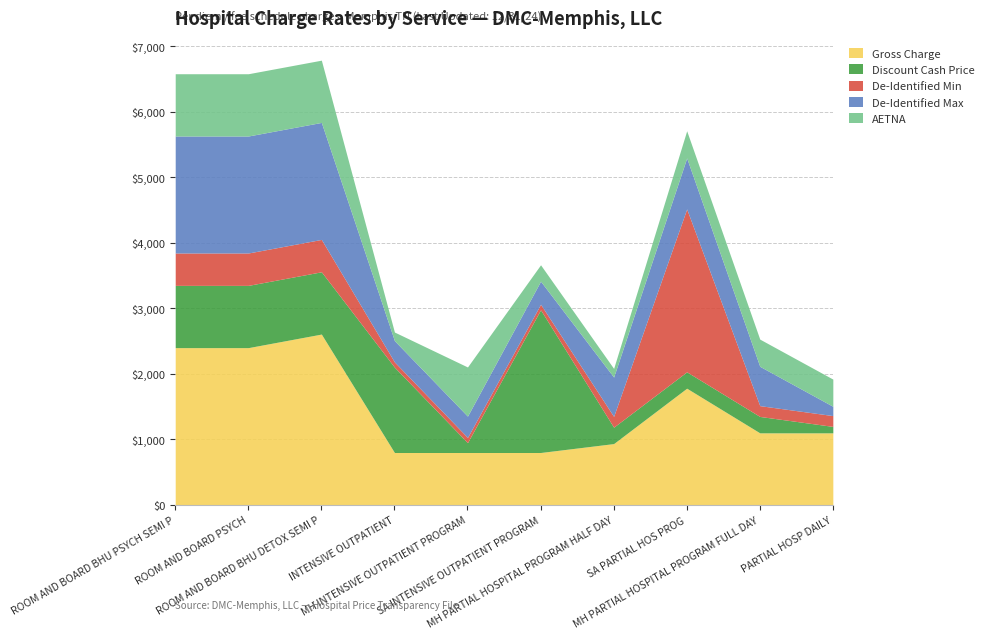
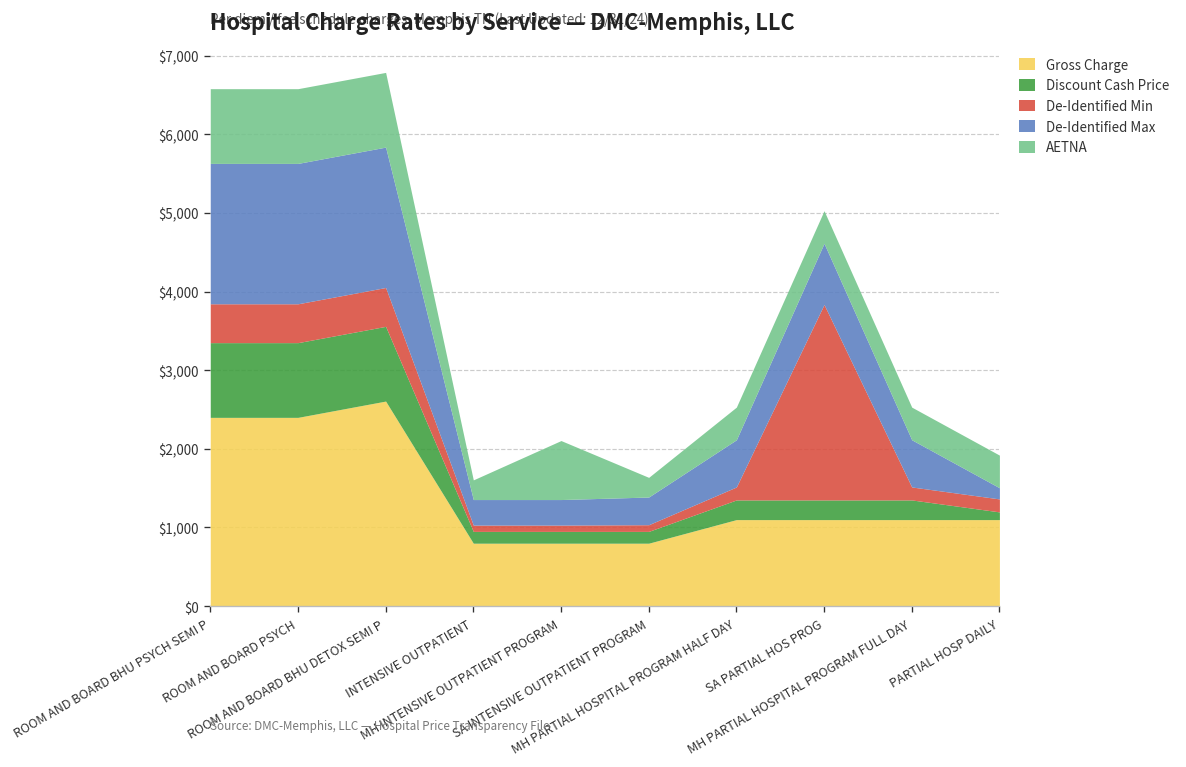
  {
    "Gross Charge": {
      "ROOM AND BOARD BHU PSYCH SEMI P": "$2,400",
      "ROOM AND BOARD PSYCH": "$2,400",
      "ROOM AND BOARD BHU DETOX SEMI P": "$2,600",
      "INTENSIVE OUTPATIENT": "$800",
      "MH INTENSIVE OUTPATIENT PROGRAM": "$800",
      "SA INTENSIVE OUTPATIENT PROGRAM": "$800",
-     "MH PARTIAL HOSPITAL PROGRAM HALF DAY": "$900",
-     "SA PARTIAL HOS PROG": "$1,800",
+     "MH PARTIAL HOSPITAL PROGRAM HALF DAY": "$1,100",
+     "SA PARTIAL HOS PROG": "$1,100",
      "MH PARTIAL HOSPITAL PROGRAM FULL DAY": "$1,100",
      "PARTIAL HOSP DAILY": "$1,100"
    },
    "Discount Cash Price": {
      "ROOM AND BOARD BHU PSYCH SEMI P": "$1,000",
      "ROOM AND BOARD PSYCH": "$1,000",
      "ROOM AND BOARD BHU DETOX SEMI P": "$1,000",
-     "INTENSIVE OUTPATIENT": "$1,300",
+     "INTENSIVE OUTPATIENT": "$200",
      "MH INTENSIVE OUTPATIENT PROGRAM": "$200",
-     "SA INTENSIVE OUTPATIENT PROGRAM": "$2,200",
+     "SA INTENSIVE OUTPATIENT PROGRAM": "$200",
      "MH PARTIAL HOSPITAL PROGRAM HALF DAY": "$300",
      "SA PARTIAL HOS PROG": "$300",
      "MH PARTIAL HOSPITAL PROGRAM FULL DAY": "$300",
      "PARTIAL HOSP DAILY": "$100"
    },
    "De-Identified Min": {
      "ROOM AND BOARD BHU PSYCH SEMI P": "$500",
      "ROOM AND BOARD PSYCH": "$500",
      "ROOM AND BOARD BHU DETOX SEMI P": "$500",
      "INTENSIVE OUTPATIENT": "$100",
      "MH INTENSIVE OUTPATIENT PROGRAM": "$100",
      "SA INTENSIVE OUTPATIENT PROGRAM": "$100",
      "MH PARTIAL HOSPITAL PROGRAM HALF DAY": "$200",
      "SA PARTIAL HOS PROG": "$2,500",
      "MH PARTIAL HOSPITAL PROGRAM FULL DAY": "$200",
      "PARTIAL HOSP DAILY": "$200"
    },
    "De-Identified Max": {
      "ROOM AND BOARD BHU PSYCH SEMI P": "$1,800",
      "ROOM AND BOARD PSYCH": "$1,800",
      "ROOM AND BOARD BHU DETOX SEMI P": "$1,800",
      "INTENSIVE OUTPATIENT": "$300",
      "MH INTENSIVE OUTPATIENT PROGRAM": "$300",
      "SA INTENSIVE OUTPATIENT PROGRAM": "$400",
      "MH PARTIAL HOSPITAL PROGRAM HALF DAY": "$600",
      "SA PARTIAL HOS PROG": "$800",
      "MH PARTIAL HOSPITAL PROGRAM FULL DAY": "$600",
      "PARTIAL HOSP DAILY": "$100"
    },
    "AETNA": {
      "ROOM AND BOARD BHU PSYCH SEMI P": "$1,000",
      "ROOM AND BOARD PSYCH": "$1,000",
      "ROOM AND BOARD BHU DETOX SEMI P": "$1,000",
-     "INTENSIVE OUTPATIENT": "$100",
+     "INTENSIVE OUTPATIENT": "$300",
      "MH INTENSIVE OUTPATIENT PROGRAM": "$800",
      "SA INTENSIVE OUTPATIENT PROGRAM": "$300",
-     "MH PARTIAL HOSPITAL PROGRAM HALF DAY": "$100",
+     "MH PARTIAL HOSPITAL PROGRAM HALF DAY": "$400",
      "SA PARTIAL HOS PROG": "$400",
      "MH PARTIAL HOSPITAL PROGRAM FULL DAY": "$400",
      "PARTIAL HOSP DAILY": "$400"
    }
  }
